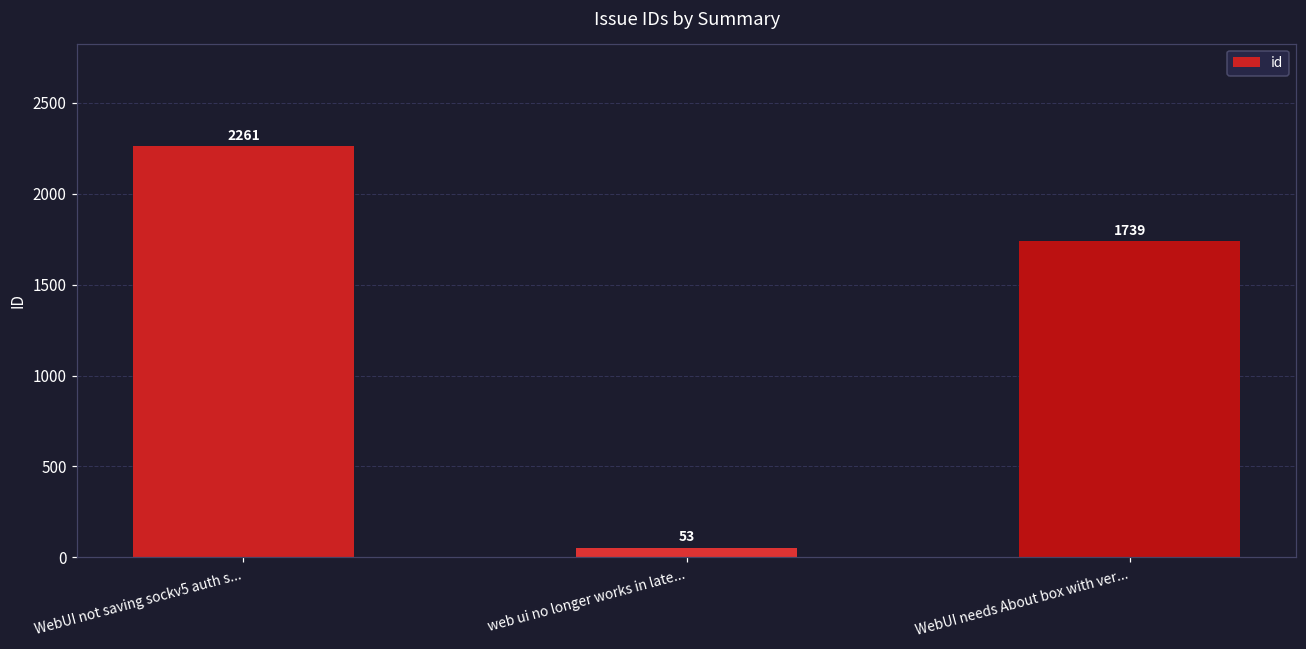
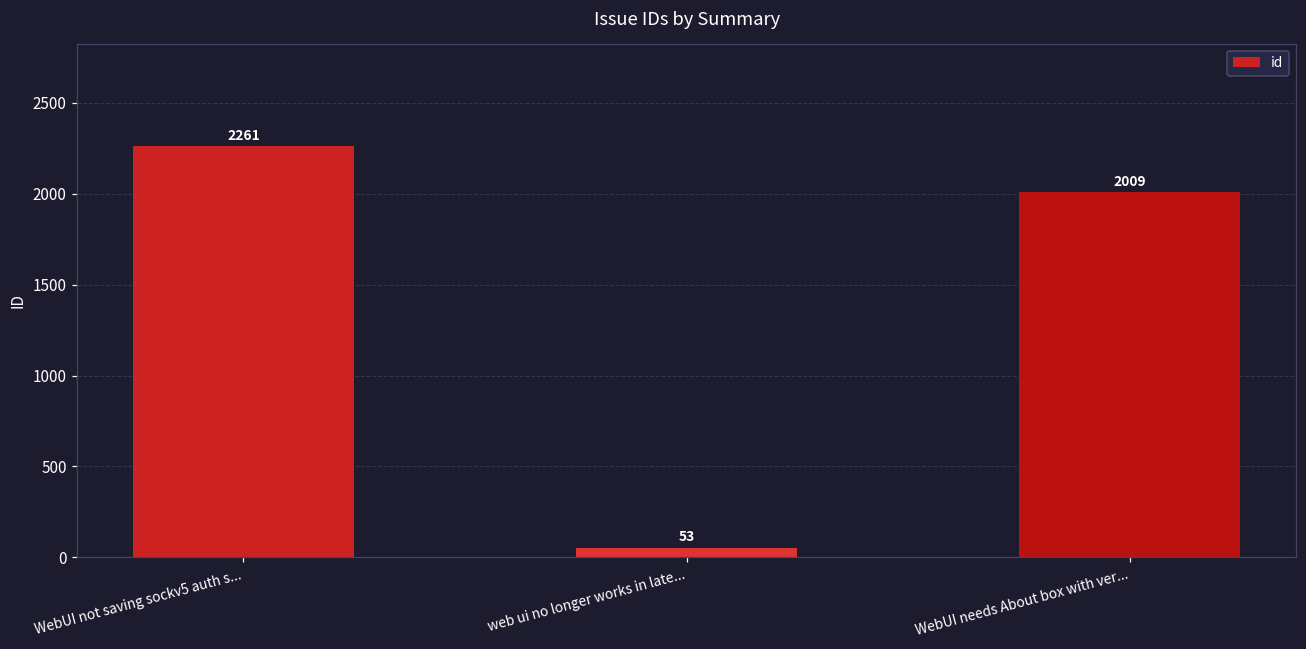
  {
    "WebUI not saving sockv5 auth s...": 2261,
    "web ui no longer works in late...": 53,
-   "WebUI needs About box with ver...": 1739
+   "WebUI needs About box with ver...": 2009
  }
